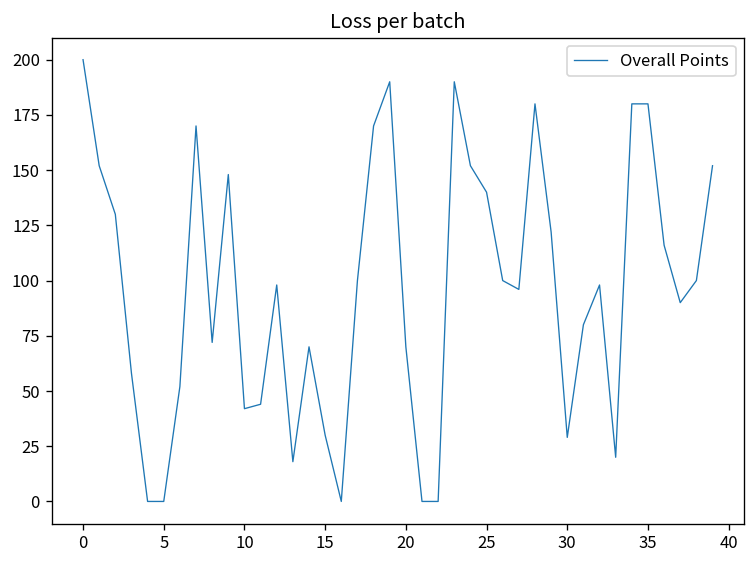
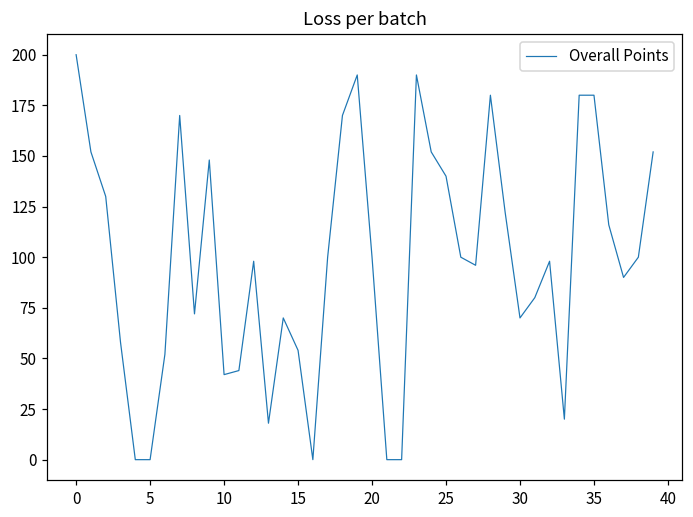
  {
    "0": 200,
    "5": 0,
    "10": 42,
-   "15": 30,
-   "20": 70,
+   "15": 54,
+   "20": 100,
    "25": 140,
-   "30": 29,
+   "30": 70,
    "35": 180
  }
